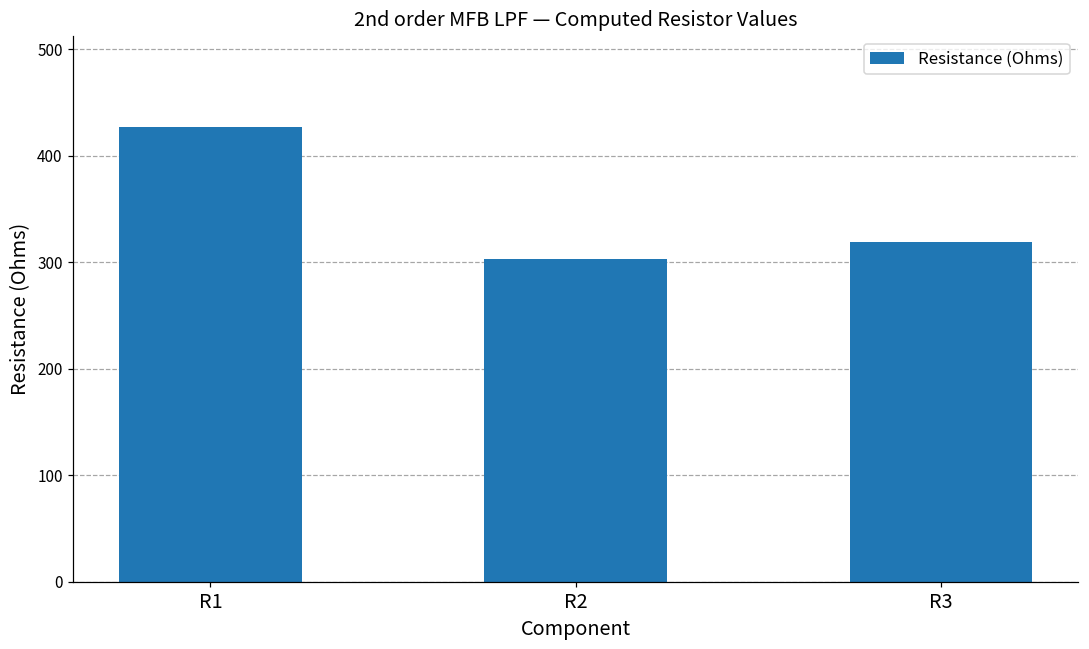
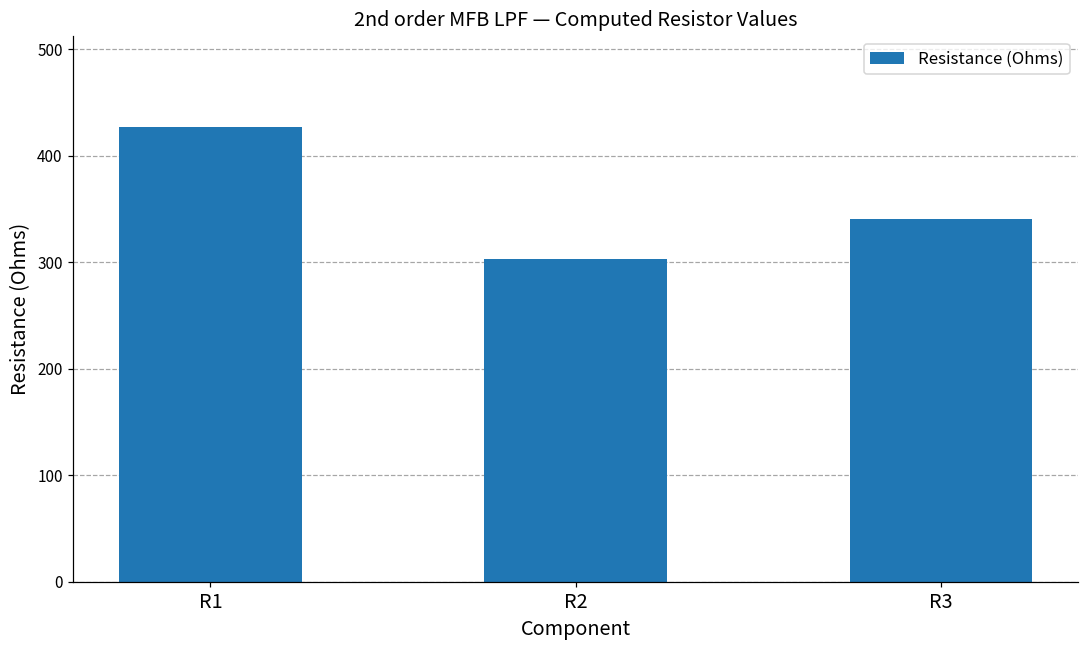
  {
    "R1": 430,
    "R2": 300,
-   "R3": 320
+   "R3": 340
  }
